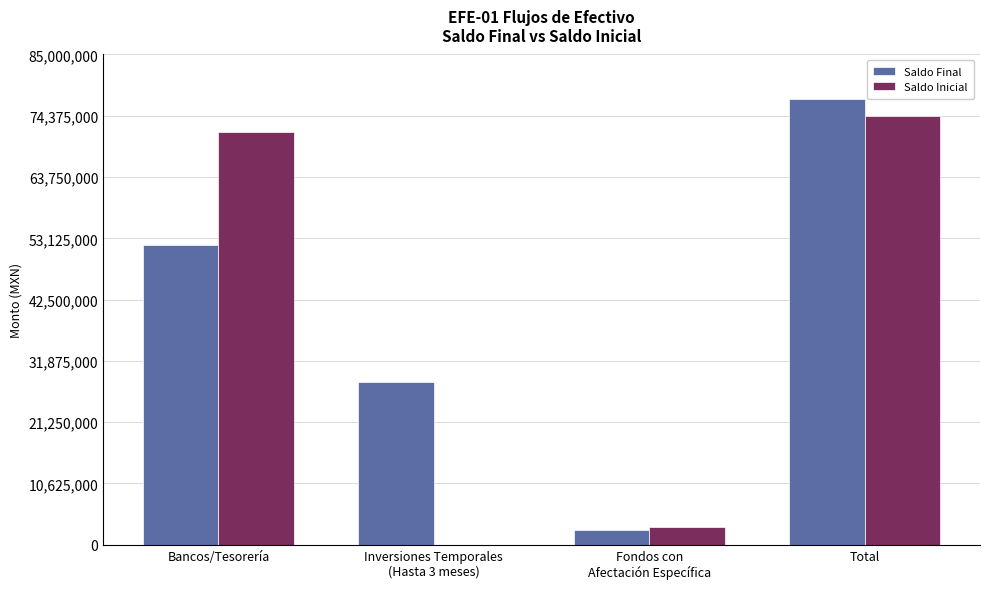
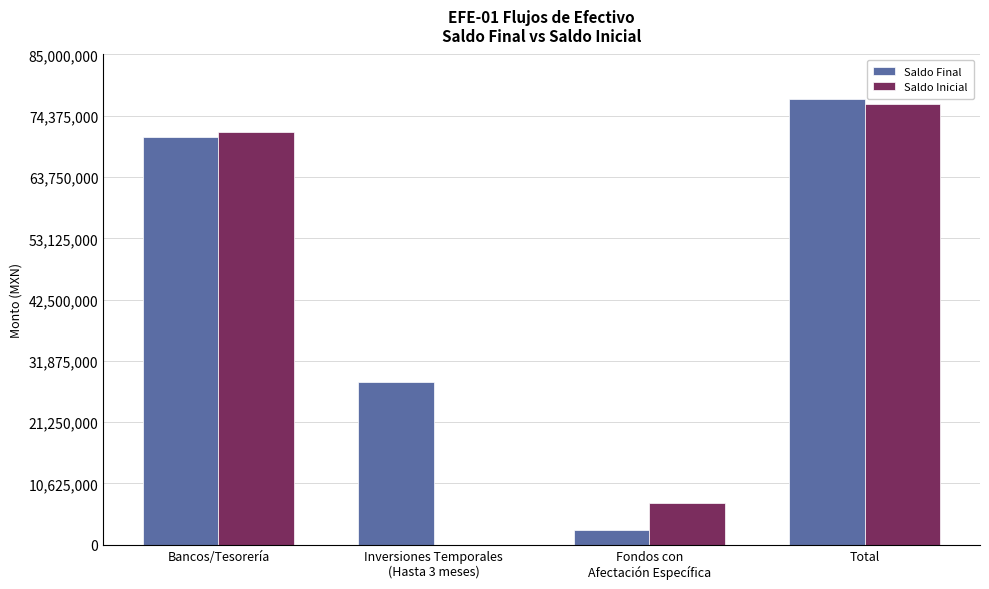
  {
    "Saldo Final": {
-     "Bancos/Tesorería": "52,000,000",
+     "Bancos/Tesorería": "71,000,000",
      "Inversiones Temporales (Hasta 3 meses)": "28,000,000",
      "Fondos con Afectación Específica": "3,000,000",
      "Total": "77,000,000"
    },
    "Saldo Inicial": {
      "Bancos/Tesorería": "72,000,000",
      "Inversiones Temporales (Hasta 3 meses)": "0",
-     "Fondos con Afectación Específica": "3,000,000",
-     "Total": "74,000,000"
+     "Fondos con Afectación Específica": "7,000,000",
+     "Total": "76,000,000"
    }
  }
